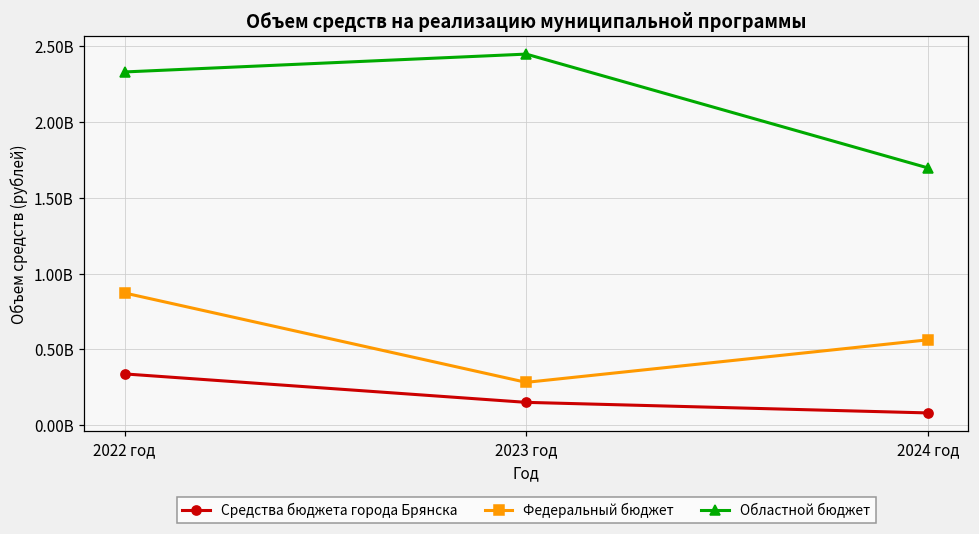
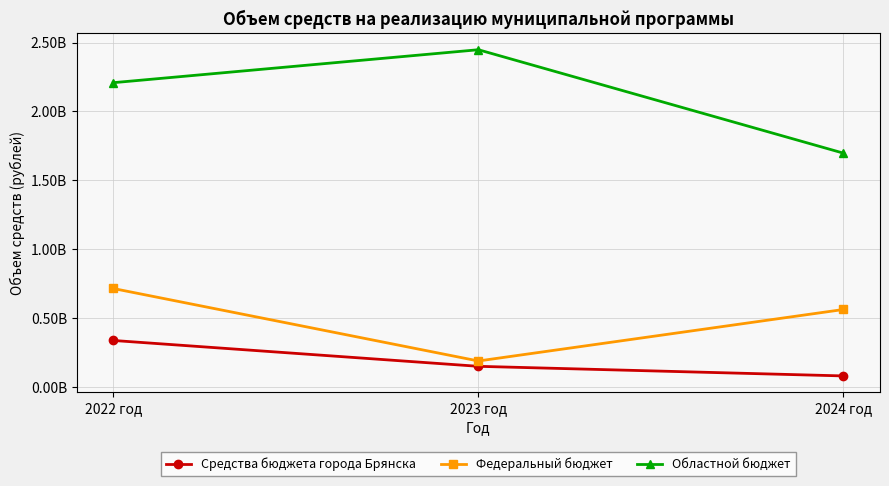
  {
    "Средства бюджета города Брянска": {
      "2022 год": 340000000,
      "2023 год": 150000000,
      "2024 год": 80000000
    },
    "Федеральный бюджет": {
-     "2022 год": 870000000,
-     "2023 год": 280000000,
+     "2022 год": 710000000,
+     "2023 год": 190000000,
      "2024 год": 560000000
    },
    "Областной бюджет": {
-     "2022 год": 2330000000,
+     "2022 год": 2210000000,
      "2023 год": 2450000000,
      "2024 год": 1700000000
    }
  }
